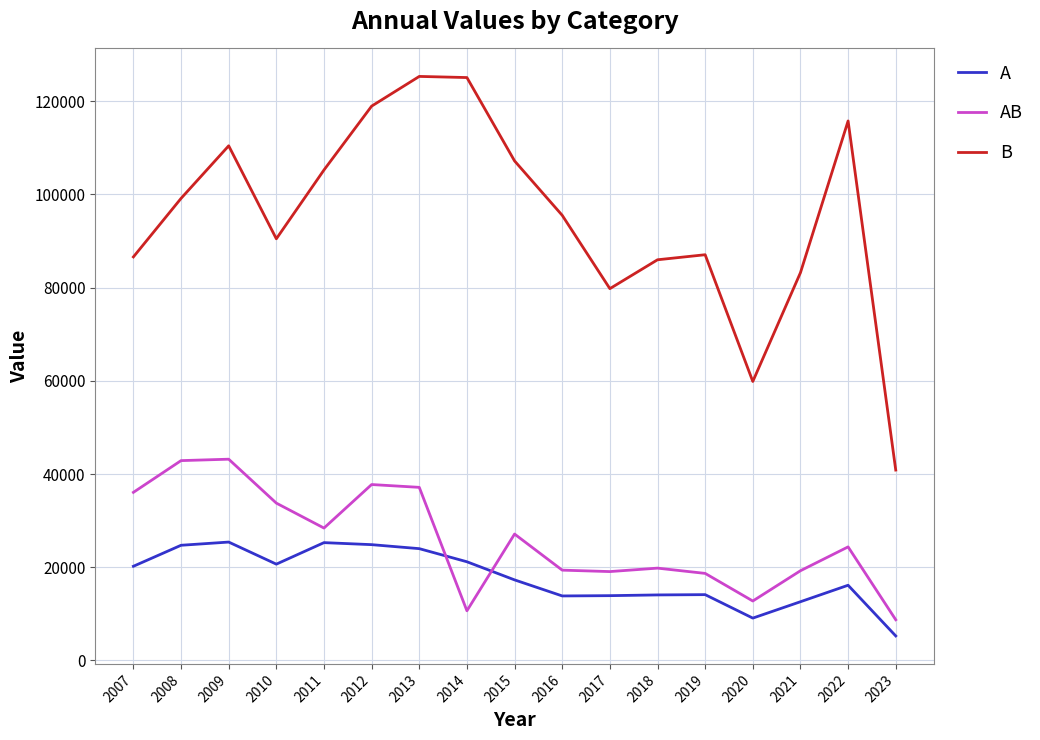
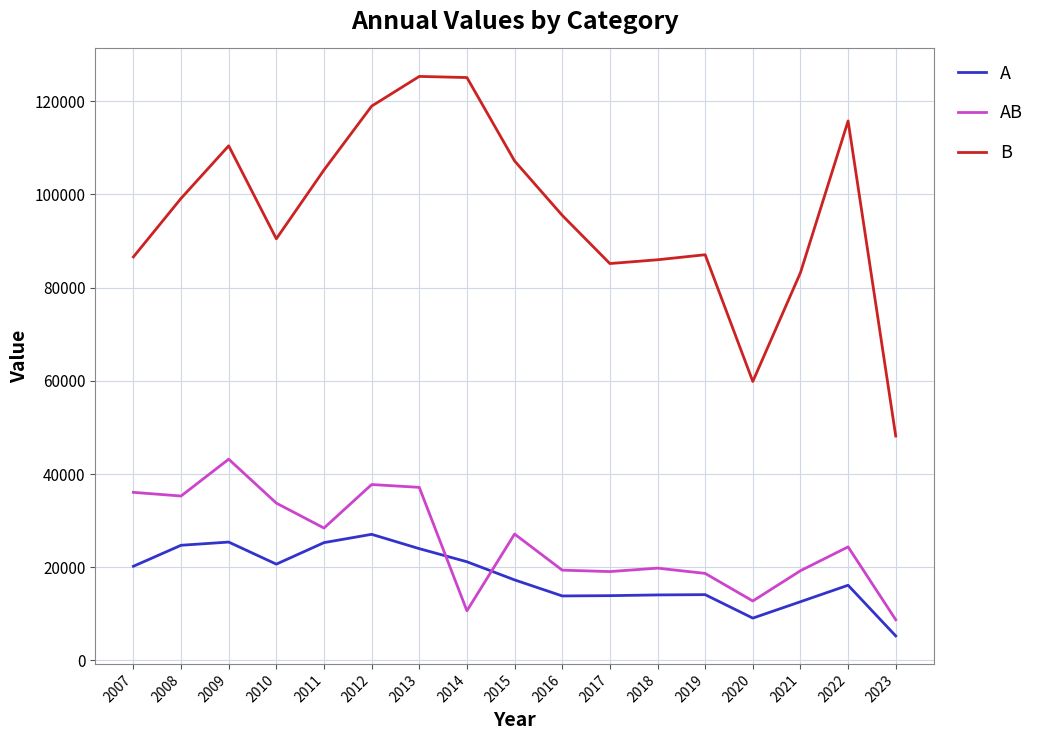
  {
    "A": {
      "2007": 20000,
      "2008": 25000,
      "2009": 25000,
      "2010": 21000,
      "2011": 25000,
-     "2012": 25000,
+     "2012": 27000,
      "2013": 24000,
      "2014": 21000,
      "2015": 17000,
      "2016": 14000,
      "2017": 14000,
      "2018": 14000,
      "2019": 14000,
      "2020": 9000,
      "2021": 13000,
      "2022": 16000,
      "2023": 5000
    },
    "AB": {
      "2007": 36000,
-     "2008": 43000,
+     "2008": 35000,
      "2009": 43000,
      "2010": 34000,
      "2011": 28000,
      "2012": 38000,
      "2013": 37000,
      "2014": 11000,
      "2015": 27000,
      "2016": 19000,
      "2017": 19000,
      "2018": 20000,
      "2019": 19000,
      "2020": 13000,
      "2021": 19000,
      "2022": 24000,
      "2023": 9000
    },
    "B": {
      "2007": 87000,
      "2008": 99000,
      "2009": 110000,
      "2010": 90000,
      "2011": 105000,
      "2012": 119000,
      "2013": 125000,
      "2014": 125000,
      "2015": 107000,
      "2016": 96000,
-     "2017": 80000,
+     "2017": 85000,
      "2018": 86000,
      "2019": 87000,
      "2020": 60000,
      "2021": 83000,
      "2022": 116000,
-     "2023": 41000
+     "2023": 48000
    }
  }
